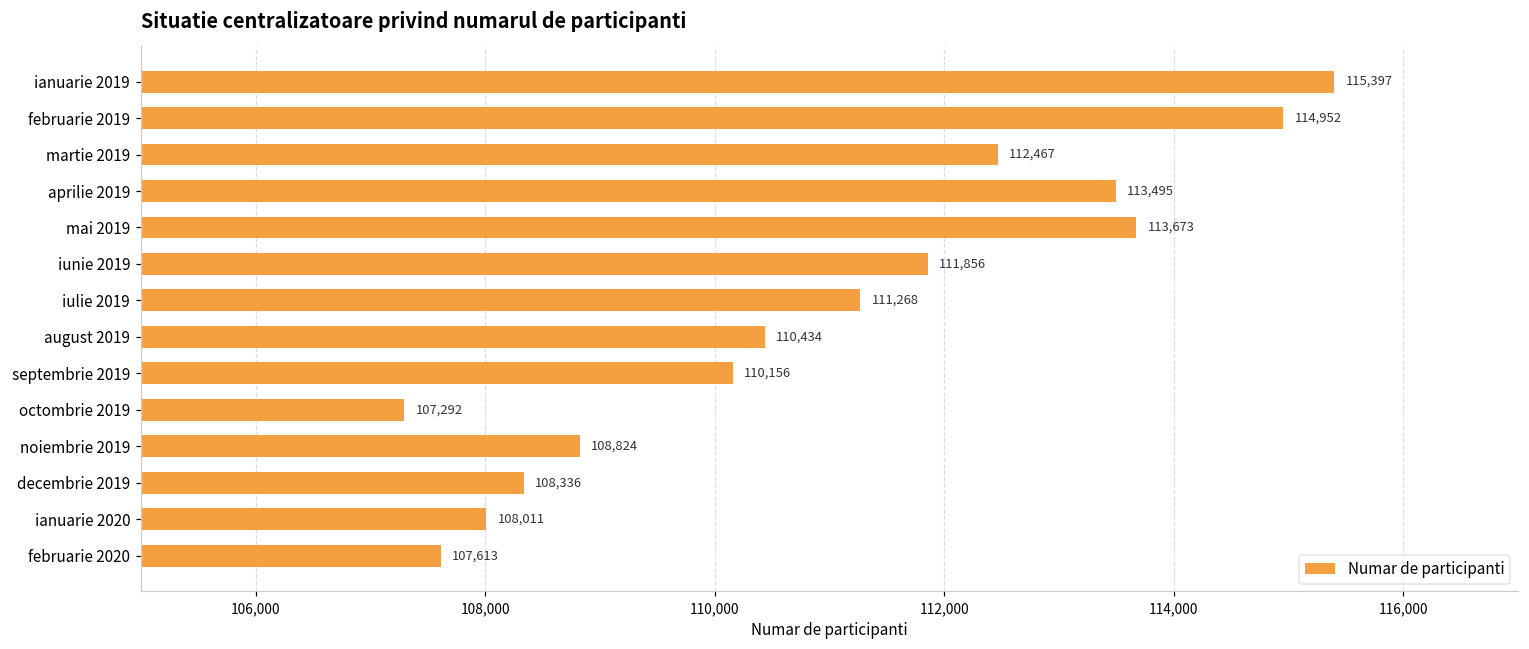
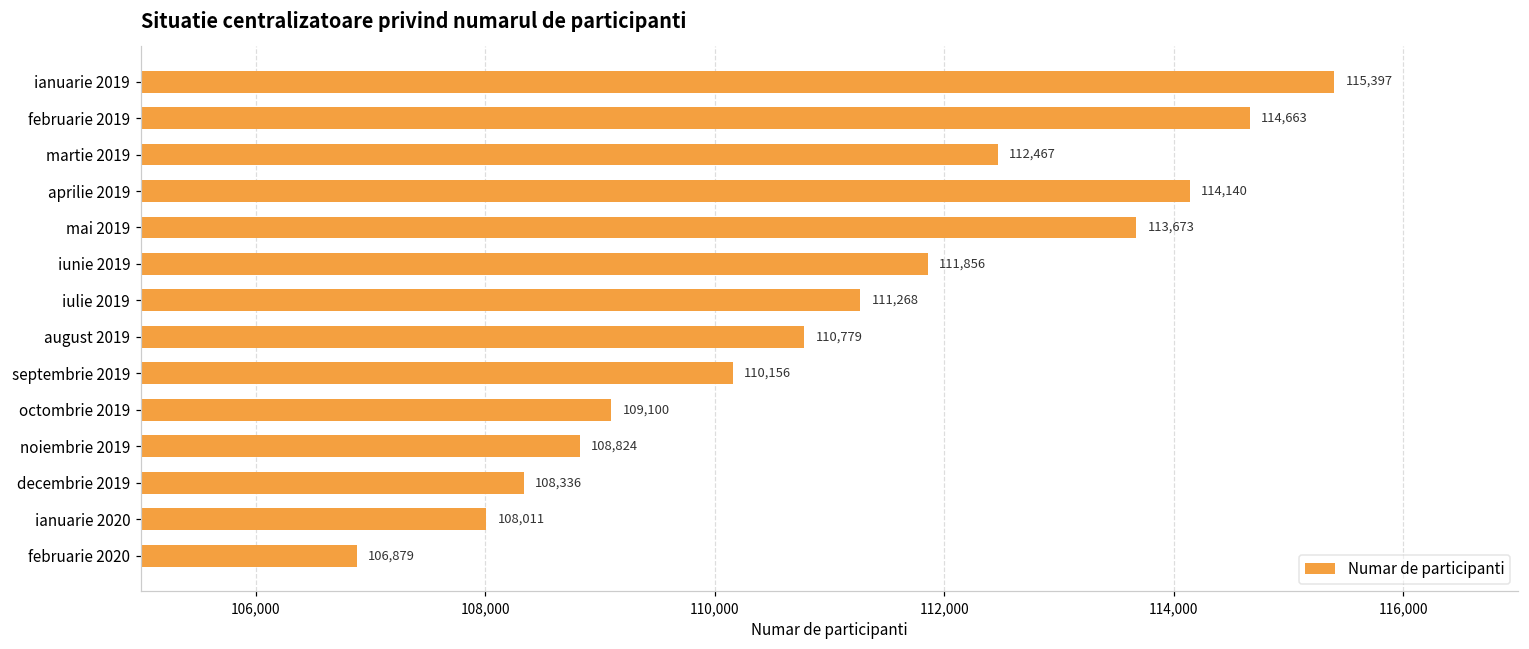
  {
    "ianuarie 2019": "115,397",
-   "februarie 2019": "114,952",
+   "februarie 2019": "114,663",
    "martie 2019": "112,467",
-   "aprilie 2019": "113,495",
+   "aprilie 2019": "114,140",
    "mai 2019": "113,673",
    "iunie 2019": "111,856",
    "iulie 2019": "111,268",
-   "august 2019": "110,434",
+   "august 2019": "110,779",
    "septembrie 2019": "110,156",
-   "octombrie 2019": "107,292",
+   "octombrie 2019": "109,100",
    "noiembrie 2019": "108,824",
    "decembrie 2019": "108,336",
    "ianuarie 2020": "108,011",
-   "februarie 2020": "107,613"
+   "februarie 2020": "106,879"
  }
